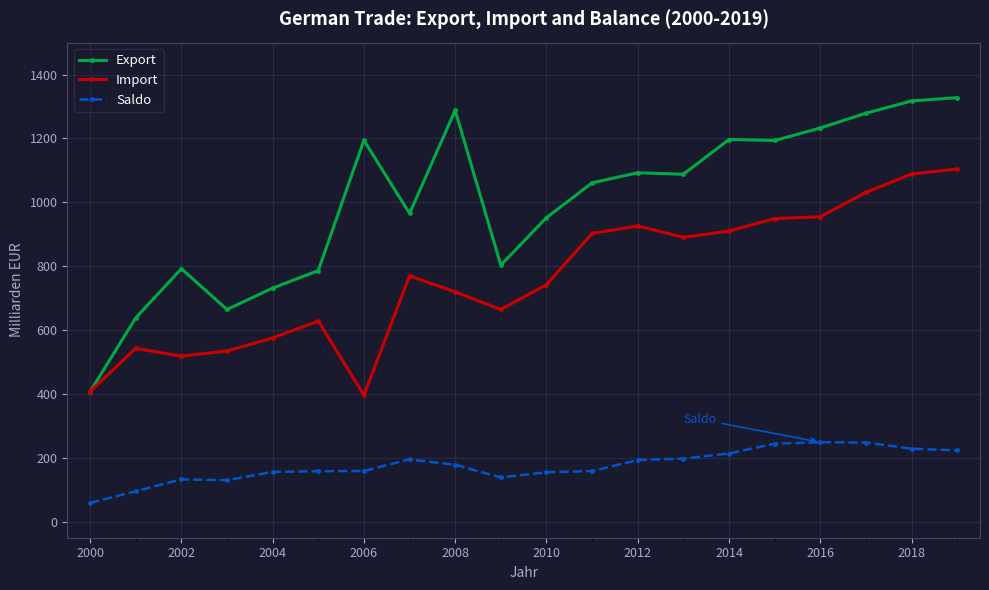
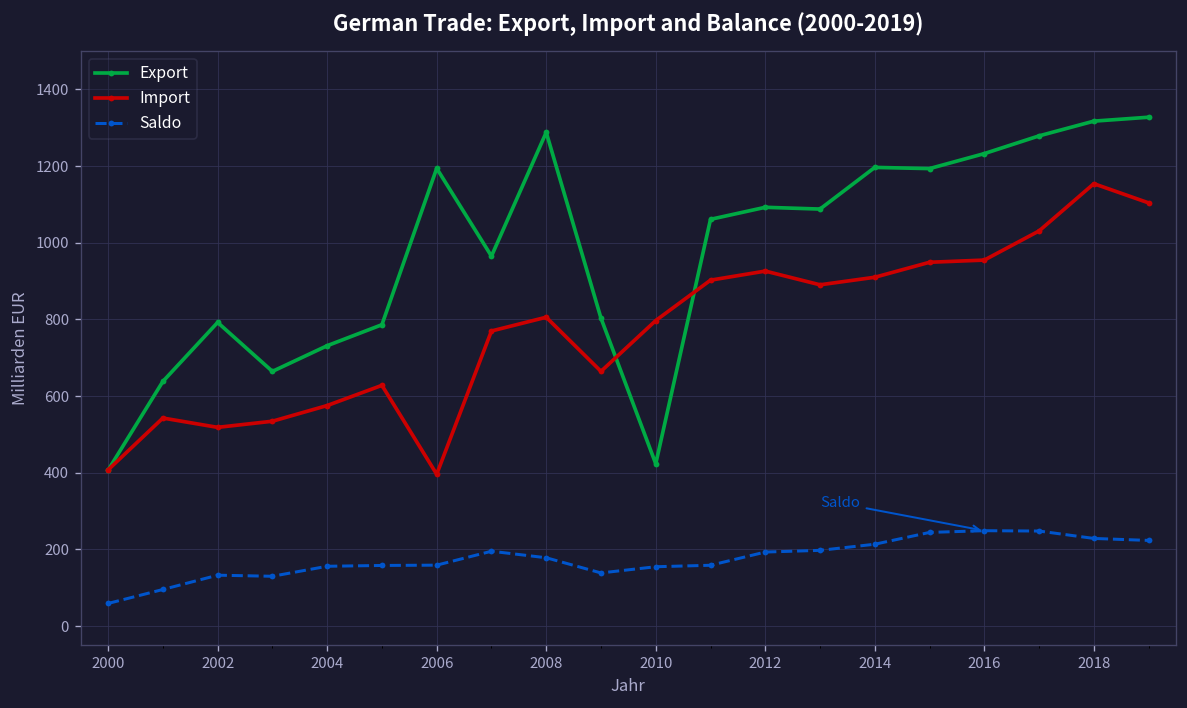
  {
    "Export": {
      "2002": 790,
      "2004": 730,
      "2006": 1190,
      "2008": 1290,
-     "2010": 950,
+     "2010": 420,
      "2012": 1090,
      "2014": 1200,
      "2016": 1230,
      "2018": 1320
    },
    "Import": {
      "2002": 520,
      "2004": 580,
      "2006": 400,
-     "2008": 720,
-     "2010": 740,
+     "2008": 810,
+     "2010": 800,
      "2012": 930,
      "2014": 910,
      "2016": 950,
-     "2018": 1090
+     "2018": 1150
    },
    "Saldo": {
      "2000": 60,
      "2002": 130,
      "2004": 160,
      "2006": 160,
      "2008": 180,
      "2010": 150,
      "2012": 190,
      "2014": 210,
      "2016": 250,
      "2018": 230
    }
  }
